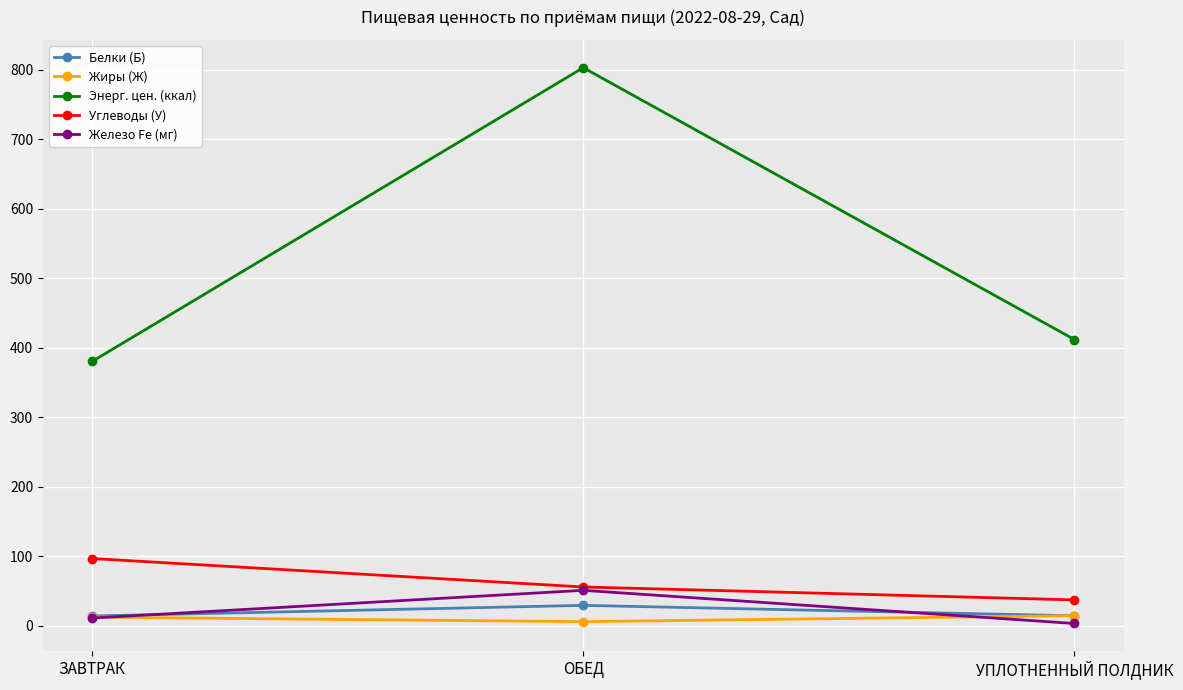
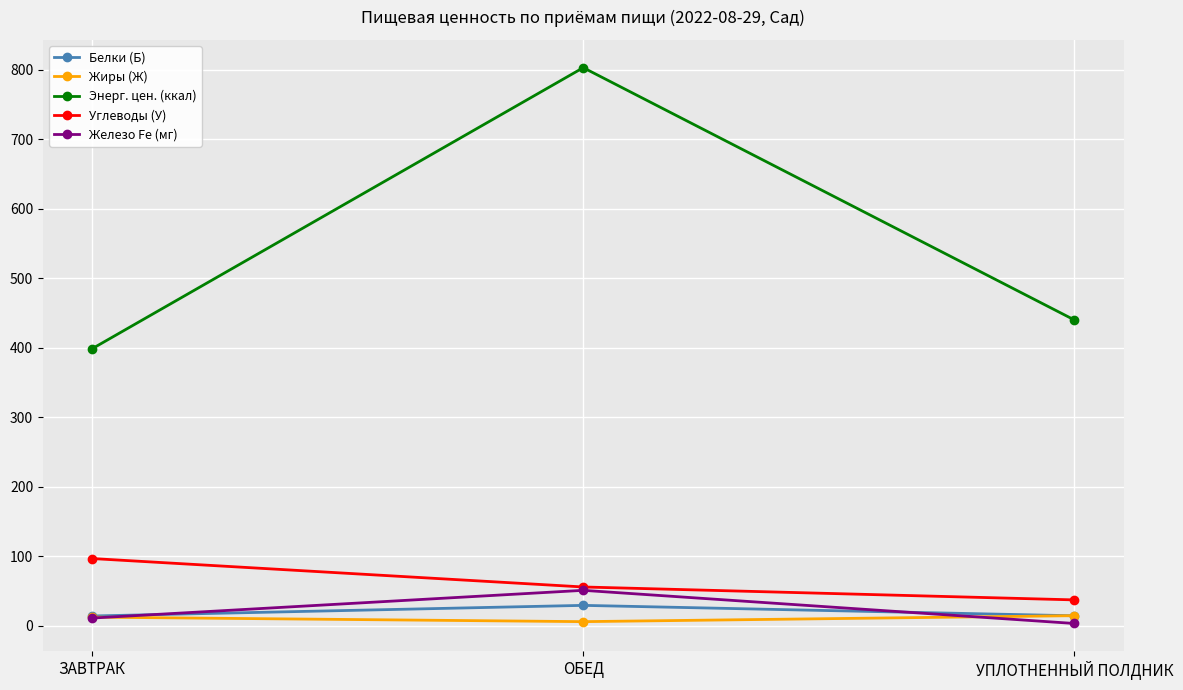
  {
    "Белки (Б)": {
      "ОБЕД": 30
    },
    "Жиры (Ж)": {
      "ОБЕД": 10
    },
    "Энерг. цен. (ккал)": {
-     "ЗАВТРАК": 380,
+     "ЗАВТРАК": 400,
      "ОБЕД": 800,
-     "УПЛОТНЕННЫЙ ПОЛДНИК": 410
+     "УПЛОТНЕННЫЙ ПОЛДНИК": 440
    },
    "Углеводы (У)": {
      "ЗАВТРАК": 100,
      "ОБЕД": 60,
      "УПЛОТНЕННЫЙ ПОЛДНИК": 40
    },
    "Железо Fe (мг)": {
      "ОБЕД": 50,
      "УПЛОТНЕННЫЙ ПОЛДНИК": 0
    }
  }
